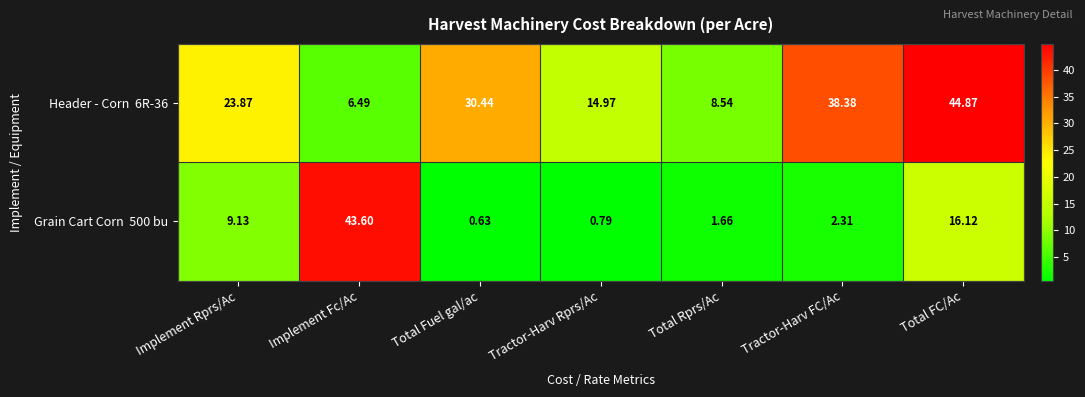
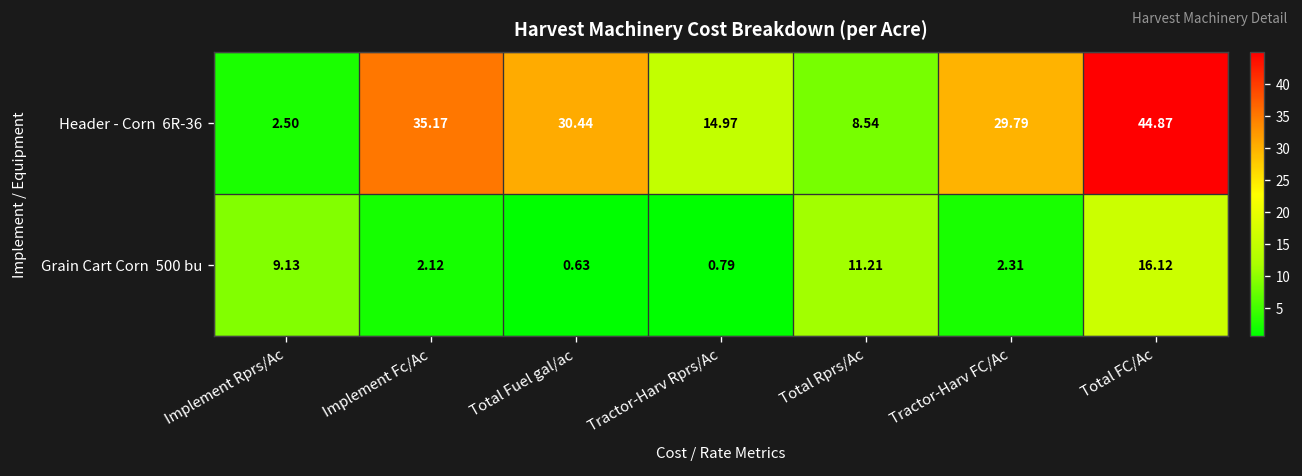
  {
    "Header - Corn 6R-36": {
-     "Implement Rprs/Ac": 23.87,
-     "Implement Fc/Ac": 6.49,
+     "Implement Rprs/Ac": 2.50,
+     "Implement Fc/Ac": 35.17,
      "Total Fuel gal/ac": 30.44,
      "Tractor-Harv Rprs/Ac": 14.97,
      "Total Rprs/Ac": 8.54,
-     "Tractor-Harv FC/Ac": 38.38,
+     "Tractor-Harv FC/Ac": 29.79,
      "Total FC/Ac": 44.87
    },
    "Grain Cart Corn 500 bu": {
      "Implement Rprs/Ac": 9.13,
-     "Implement Fc/Ac": 43.60,
+     "Implement Fc/Ac": 2.12,
      "Total Fuel gal/ac": 0.63,
      "Tractor-Harv Rprs/Ac": 0.79,
-     "Total Rprs/Ac": 1.66,
+     "Total Rprs/Ac": 11.21,
      "Tractor-Harv FC/Ac": 2.31,
      "Total FC/Ac": 16.12
    }
  }
